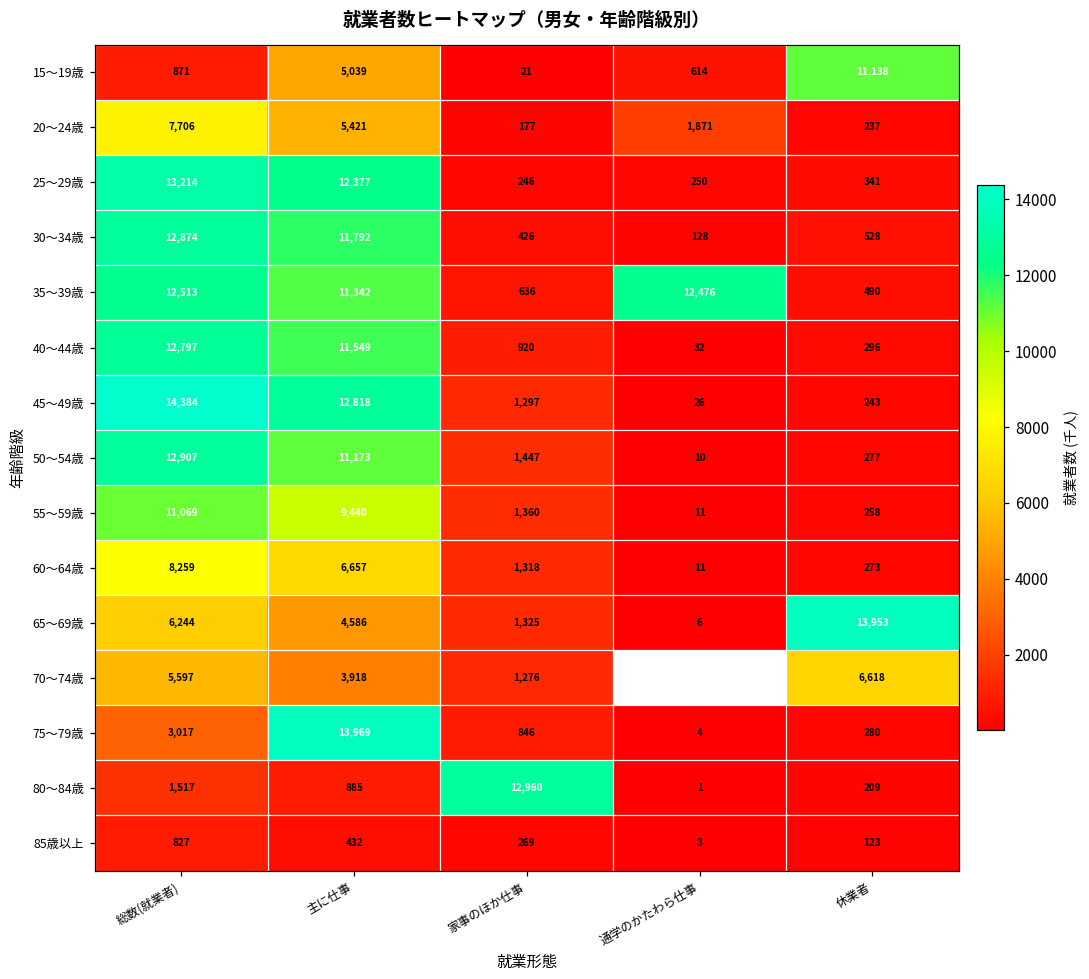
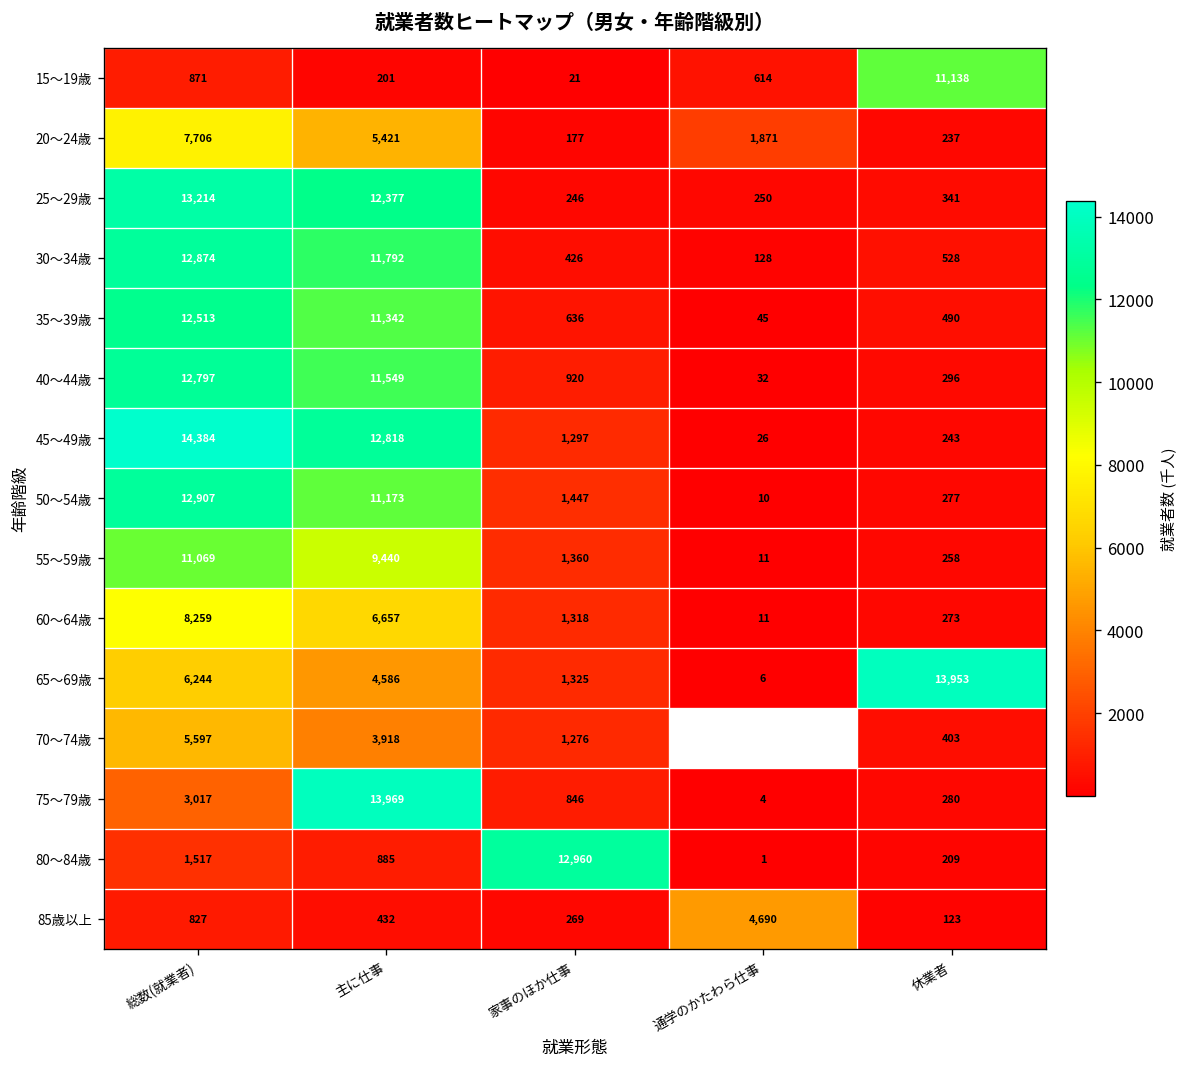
  {
    "15～19歳": {
      "総数(就業者)": "871",
-     "主に仕事": "5,039",
+     "主に仕事": "201",
      "家事のほか仕事": "21",
      "通学のかたわら仕事": "614",
      "休業者": "11,138"
    },
    "20～24歳": {
      "総数(就業者)": "7,706",
      "主に仕事": "5,421",
      "家事のほか仕事": "177",
      "通学のかたわら仕事": "1,871",
      "休業者": "237"
    },
    "25～29歳": {
      "総数(就業者)": "13,214",
      "主に仕事": "12,377",
      "家事のほか仕事": "246",
      "通学のかたわら仕事": "250",
      "休業者": "341"
    },
    "30～34歳": {
      "総数(就業者)": "12,874",
      "主に仕事": "11,792",
      "家事のほか仕事": "426",
      "通学のかたわら仕事": "128",
      "休業者": "528"
    },
    "35～39歳": {
      "総数(就業者)": "12,513",
      "主に仕事": "11,342",
      "家事のほか仕事": "636",
-     "通学のかたわら仕事": "12,476",
+     "通学のかたわら仕事": "45",
      "休業者": "490"
    },
    "40～44歳": {
      "総数(就業者)": "12,797",
      "主に仕事": "11,549",
      "家事のほか仕事": "920",
      "通学のかたわら仕事": "32",
      "休業者": "296"
    },
    "45～49歳": {
      "総数(就業者)": "14,384",
      "主に仕事": "12,818",
      "家事のほか仕事": "1,297",
      "通学のかたわら仕事": "26",
      "休業者": "243"
    },
    "50～54歳": {
      "総数(就業者)": "12,907",
      "主に仕事": "11,173",
      "家事のほか仕事": "1,447",
      "通学のかたわら仕事": "10",
      "休業者": "277"
    },
    "55～59歳": {
      "総数(就業者)": "11,069",
      "主に仕事": "9,440",
      "家事のほか仕事": "1,360",
      "通学のかたわら仕事": "11",
      "休業者": "258"
    },
    "60～64歳": {
      "総数(就業者)": "8,259",
      "主に仕事": "6,657",
      "家事のほか仕事": "1,318",
      "通学のかたわら仕事": "11",
      "休業者": "273"
    },
    "65～69歳": {
      "総数(就業者)": "6,244",
      "主に仕事": "4,586",
      "家事のほか仕事": "1,325",
      "通学のかたわら仕事": "6",
      "休業者": "13,953"
    },
    "70～74歳": {
      "総数(就業者)": "5,597",
      "主に仕事": "3,918",
      "家事のほか仕事": "1,276",
-     "休業者": "6,618"
+     "休業者": "403"
    },
    "75～79歳": {
      "総数(就業者)": "3,017",
      "主に仕事": "13,969",
      "家事のほか仕事": "846",
      "通学のかたわら仕事": "4",
      "休業者": "280"
    },
    "80～84歳": {
      "総数(就業者)": "1,517",
      "主に仕事": "885",
      "家事のほか仕事": "12,960",
      "通学のかたわら仕事": "1",
      "休業者": "209"
    },
    "85歳以上": {
      "総数(就業者)": "827",
      "主に仕事": "432",
      "家事のほか仕事": "269",
-     "通学のかたわら仕事": "3",
+     "通学のかたわら仕事": "4,690",
      "休業者": "123"
    }
  }
